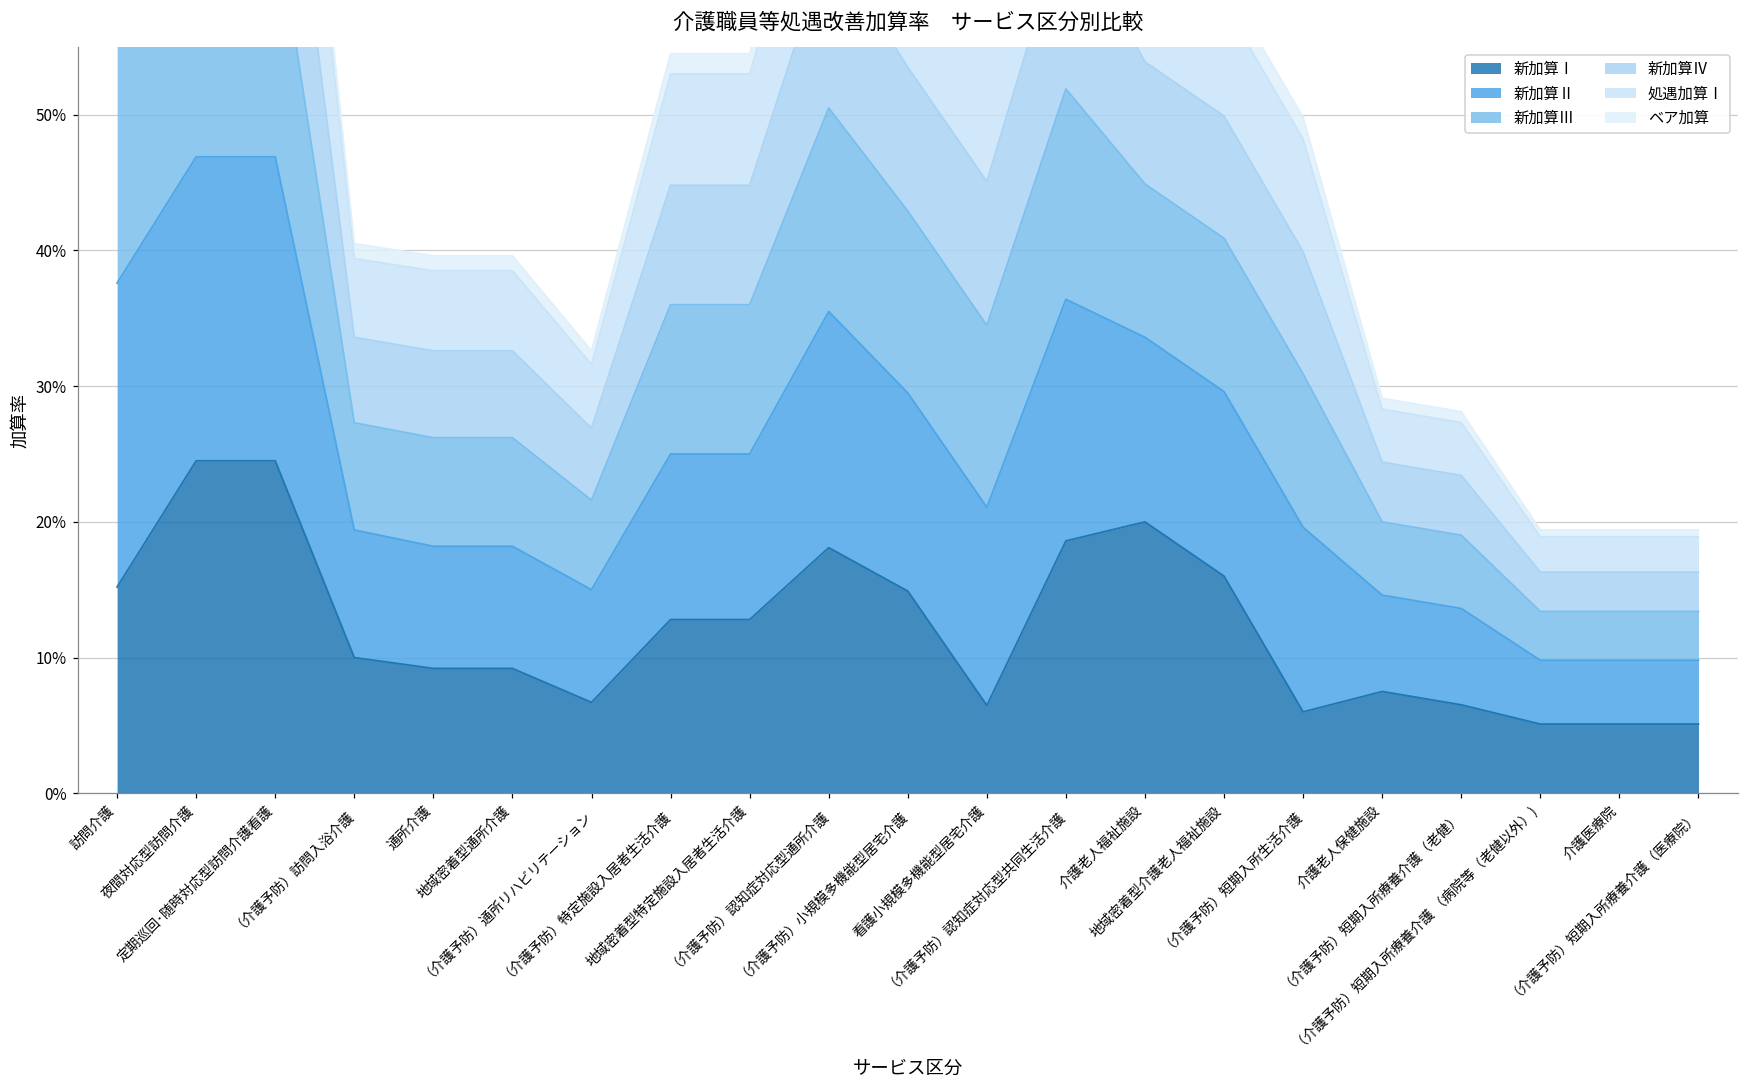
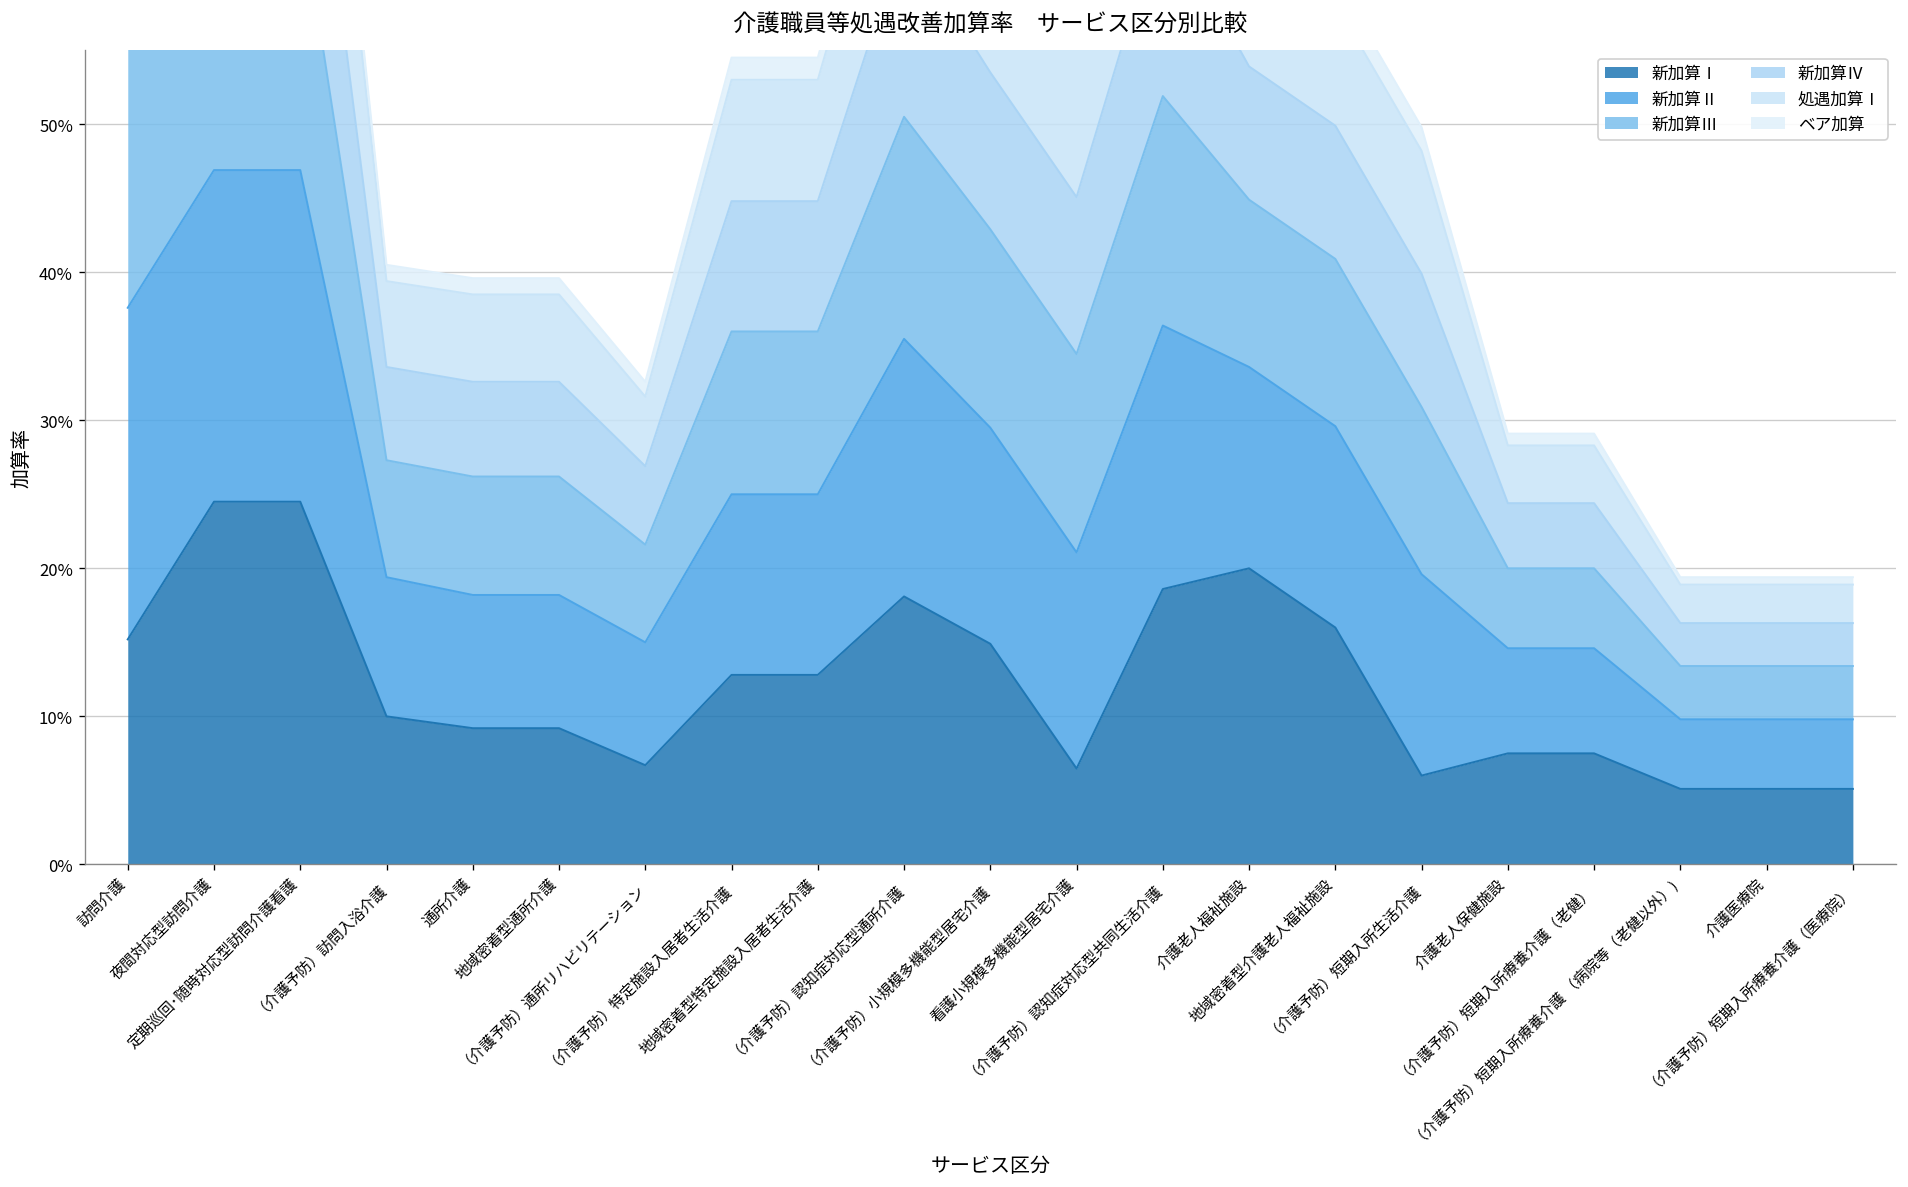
  {
    "新加算Ⅰ": {
      "訪問介護": "15.2%",
      "夜間対応型訪問介護": "24.5%",
      "定期巡回･随時対応型訪問介護看護": "24.5%",
      "（介護予防）訪問入浴介護": "10.0%",
      "通所介護": "9.2%",
      "地域密着型通所介護": "9.2%",
      "（介護予防）通所リハビリテーション": "6.7%",
      "（介護予防）特定施設入居者生活介護": "12.8%",
      "地域密着型特定施設入居者生活介護": "12.8%",
      "（介護予防）認知症対応型通所介護": "18.1%",
      "（介護予防）小規模多機能型居宅介護": "14.9%",
      "看護小規模多機能型居宅介護": "6.5%",
      "（介護予防）認知症対応型共同生活介護": "18.6%",
      "介護老人福祉施設": "20.0%",
      "地域密着型介護老人福祉施設": "16.0%",
      "（介護予防）短期入所生活介護": "6.0%",
      "介護老人保健施設": "7.5%",
-     "（介護予防）短期入所療養介護（老健）": "6.5%",
+     "（介護予防）短期入所療養介護（老健）": "7.5%",
      "（介護予防）短期入所療養介護 （病院等（老健以外）)": "5.1%",
      "介護医療院": "5.1%",
      "（介護予防）短期入所療養介護（医療院）": "5.1%"
    }
  }
